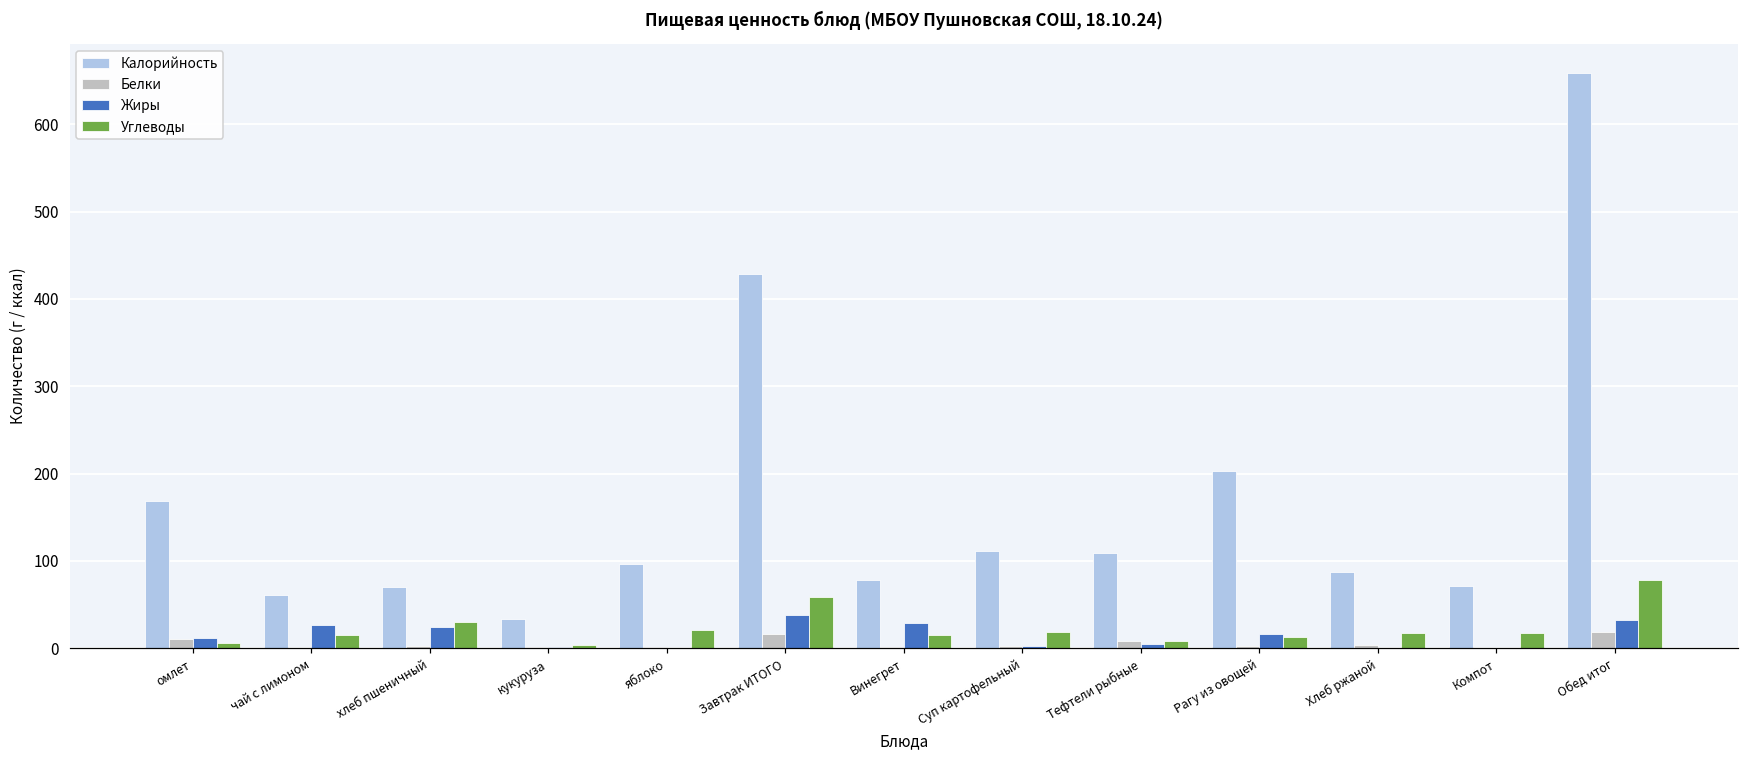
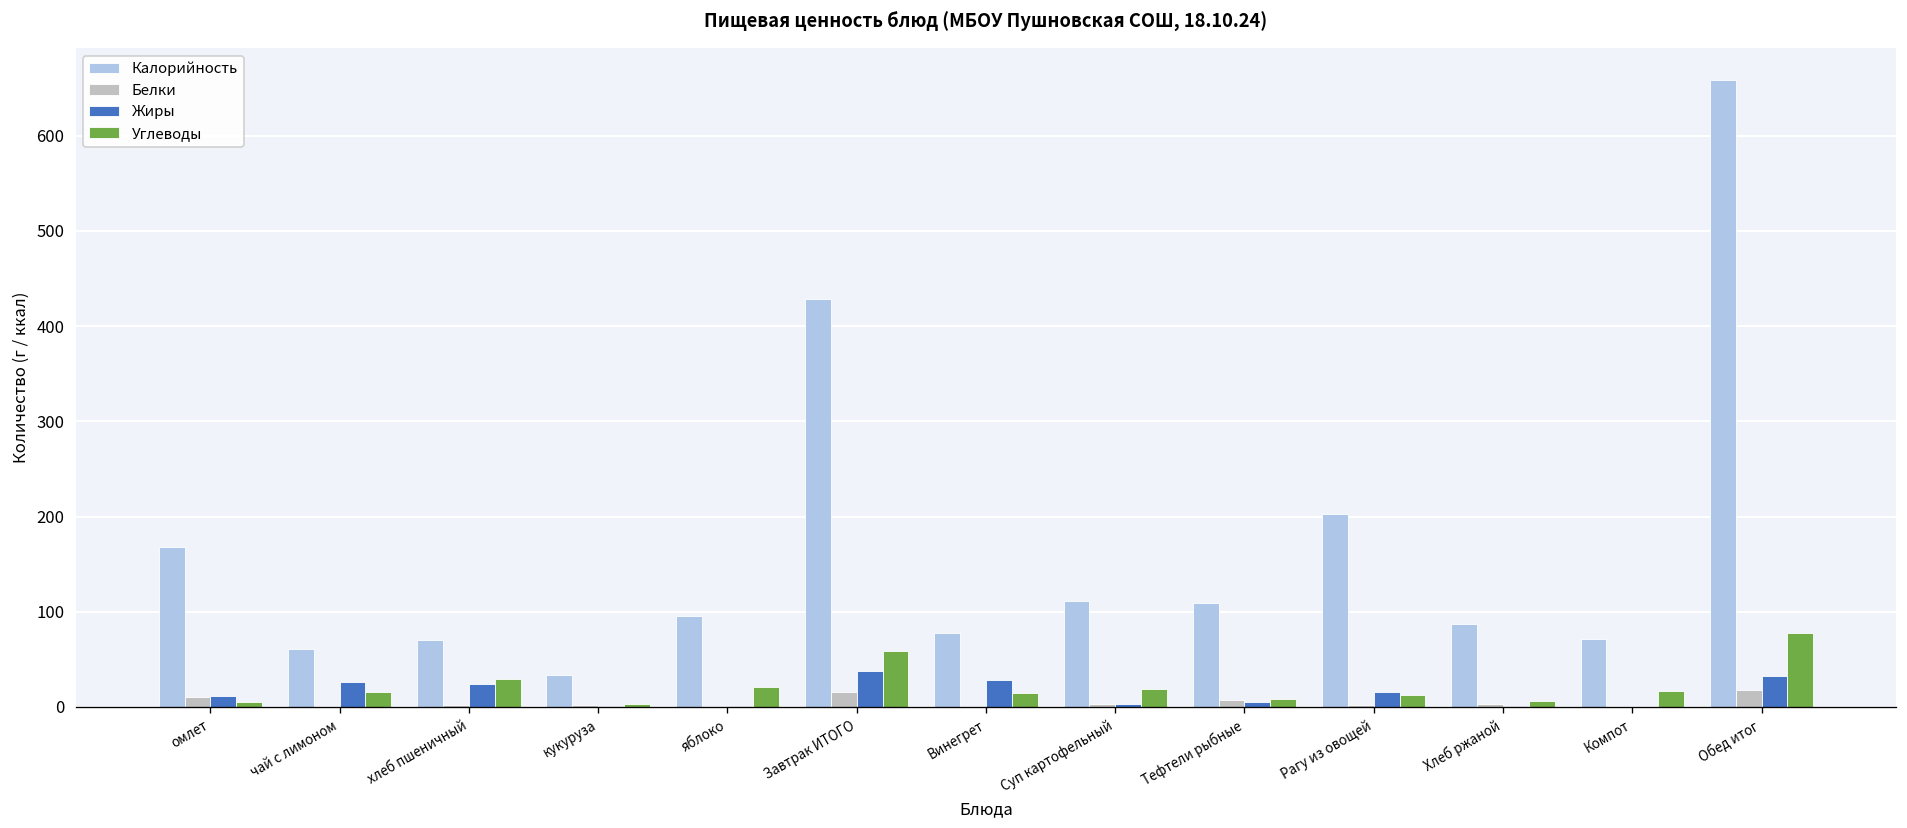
  {
    "Жиры": {
      "омлет": 10,
      "чай с лимоном": 30,
      "хлеб пшеничный": 20,
      "Завтрак ИТОГО": 40,
      "Винегрет": 30,
      "Тефтели рыбные": 0,
      "Рагу из овощей": 20,
      "Обед итог": 30
    },
    "Углеводы": {
      "омлет": 10,
      "чай с лимоном": 20,
      "хлеб пшеничный": 30,
      "кукуруза": 0,
      "яблоко": 20,
      "Завтрак ИТОГО": 60,
      "Винегрет": 10,
      "Суп картофельный": 20,
      "Тефтели рыбные": 10,
      "Рагу из овощей": 10,
-     "Хлеб ржаной": 20,
+     "Хлеб ржаной": 10,
      "Компот": 20,
      "Обед итог": 80
    }
  }
